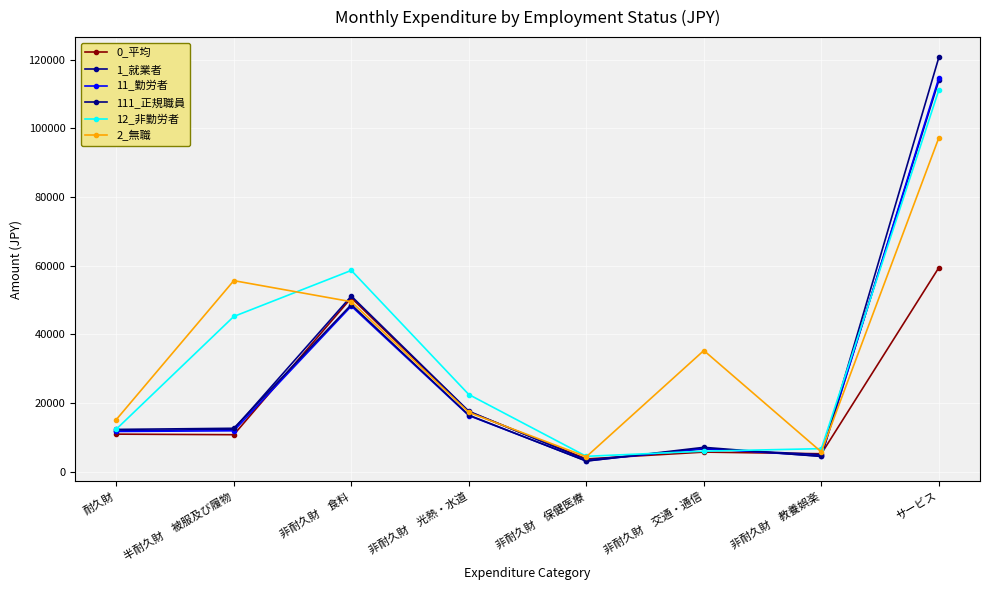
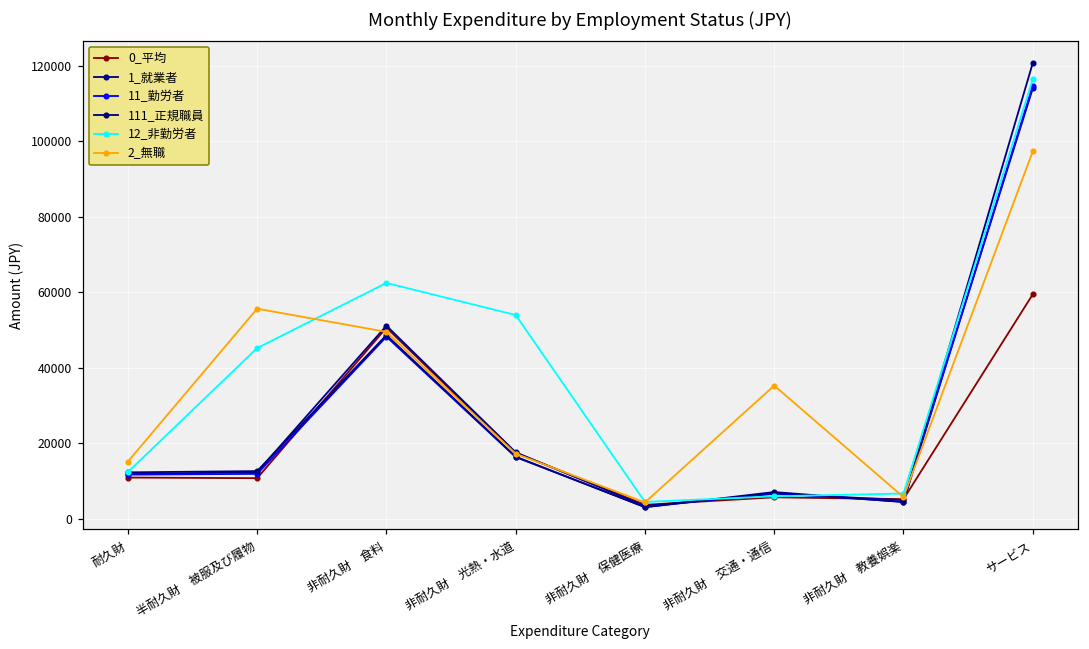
  {
    "0_平均": {
      "耐久財": 11000,
      "半耐久財 被服及び履物": 11000,
      "サービス": 59000
    },
    "12_非勤労者": {
      "半耐久財 被服及び履物": 45000,
-     "非耐久財 食料": 59000,
-     "非耐久財 光熱・水道": 23000,
+     "非耐久財 食料": 63000,
+     "非耐久財 光熱・水道": 54000,
      "非耐久財 教養娯楽": 7000,
-     "サービス": 111000
+     "サービス": 116000
    },
    "2_無職": {
      "耐久財": 15000,
      "半耐久財 被服及び履物": 56000,
      "非耐久財 食料": 50000,
      "非耐久財 交通・通信": 35000,
      "サービス": 97000
    }
  }
